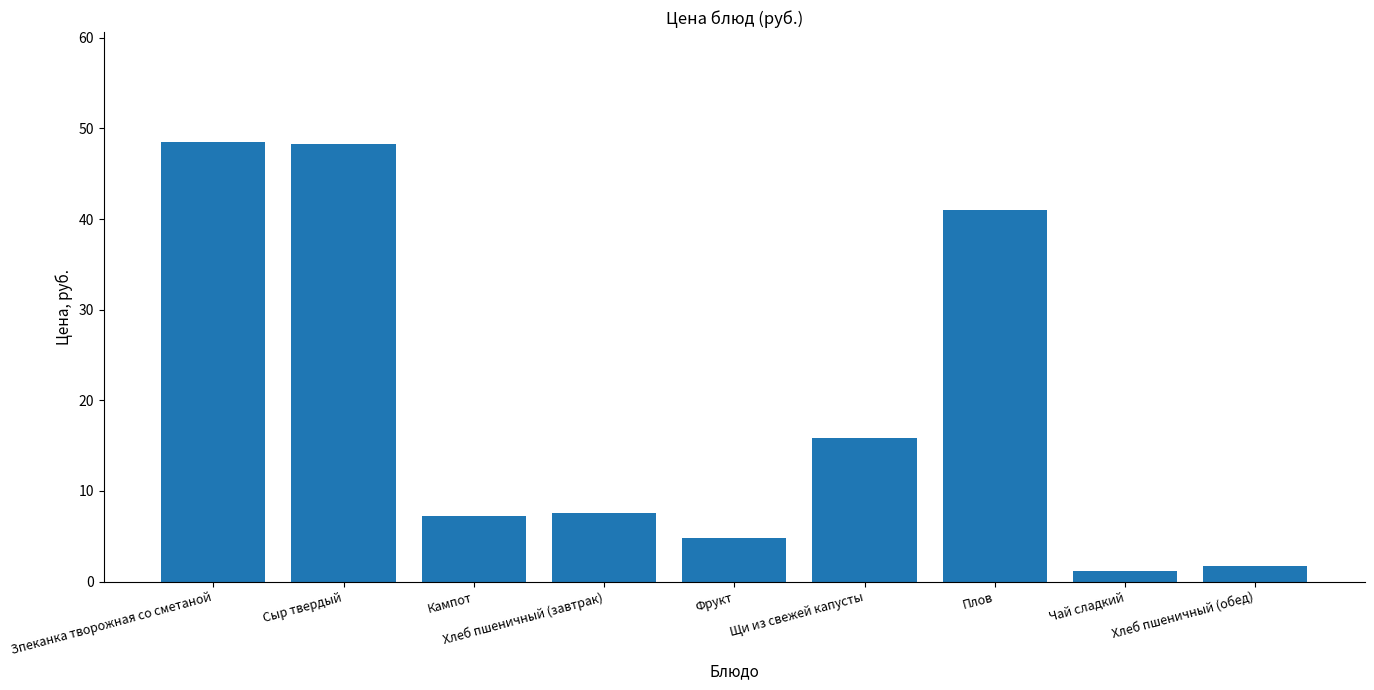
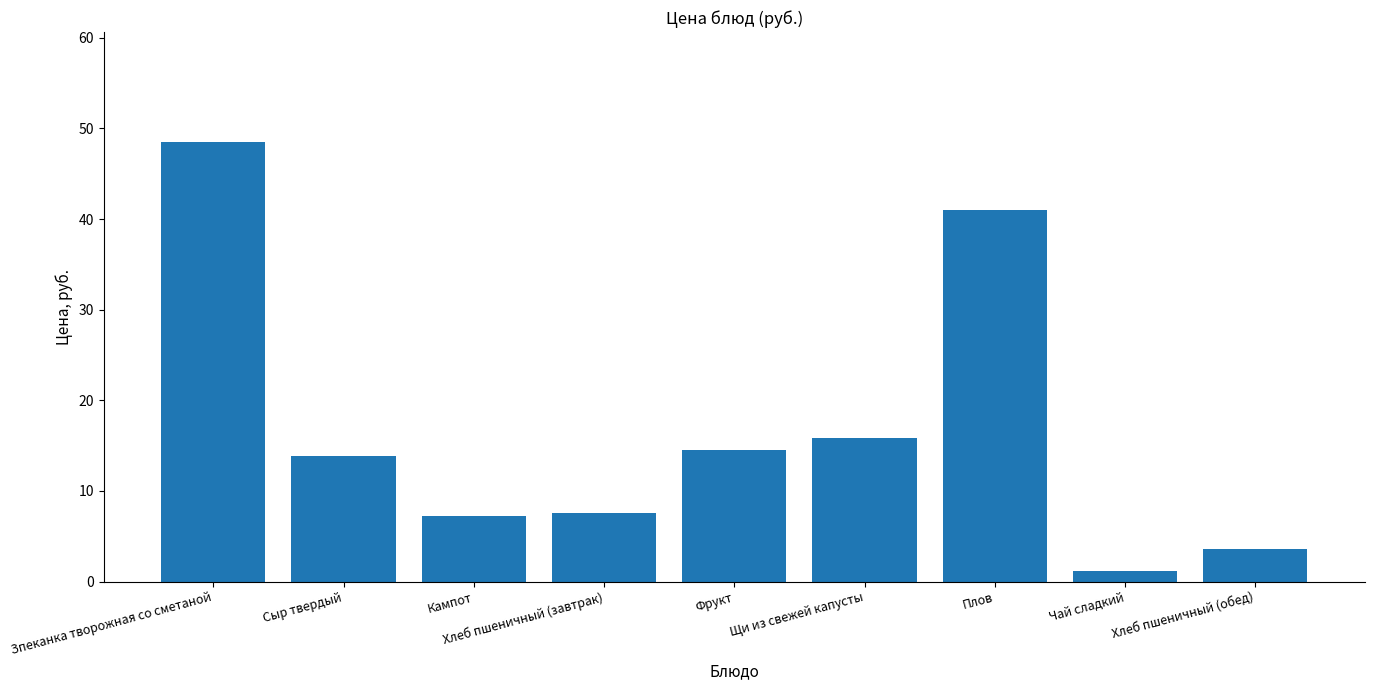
  {
    "Зпеканка творожная со сметаной": 49,
-   "Сыр твердый": 48,
+   "Сыр твердый": 14,
    "Кампот": 7,
    "Хлеб пшеничный (завтрак)": 8,
-   "Фрукт": 5,
+   "Фрукт": 15,
    "Щи из свежей капусты": 16,
    "Плов": 41,
    "Чай сладкий": 1,
-   "Хлеб пшеничный (обед)": 2
+   "Хлеб пшеничный (обед)": 4
  }
